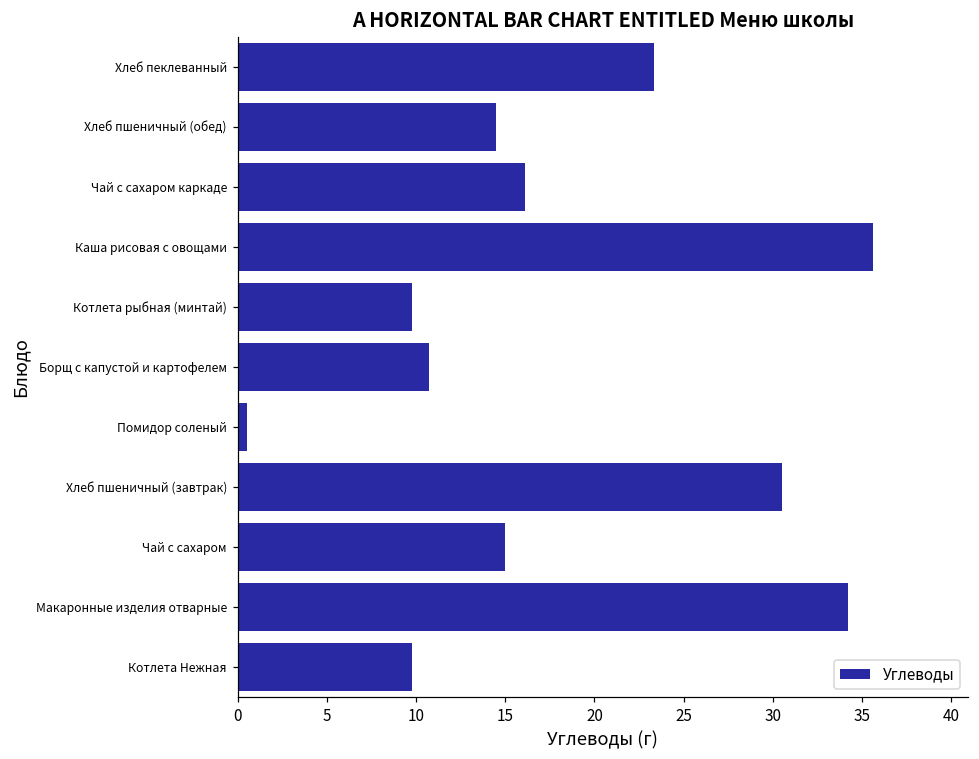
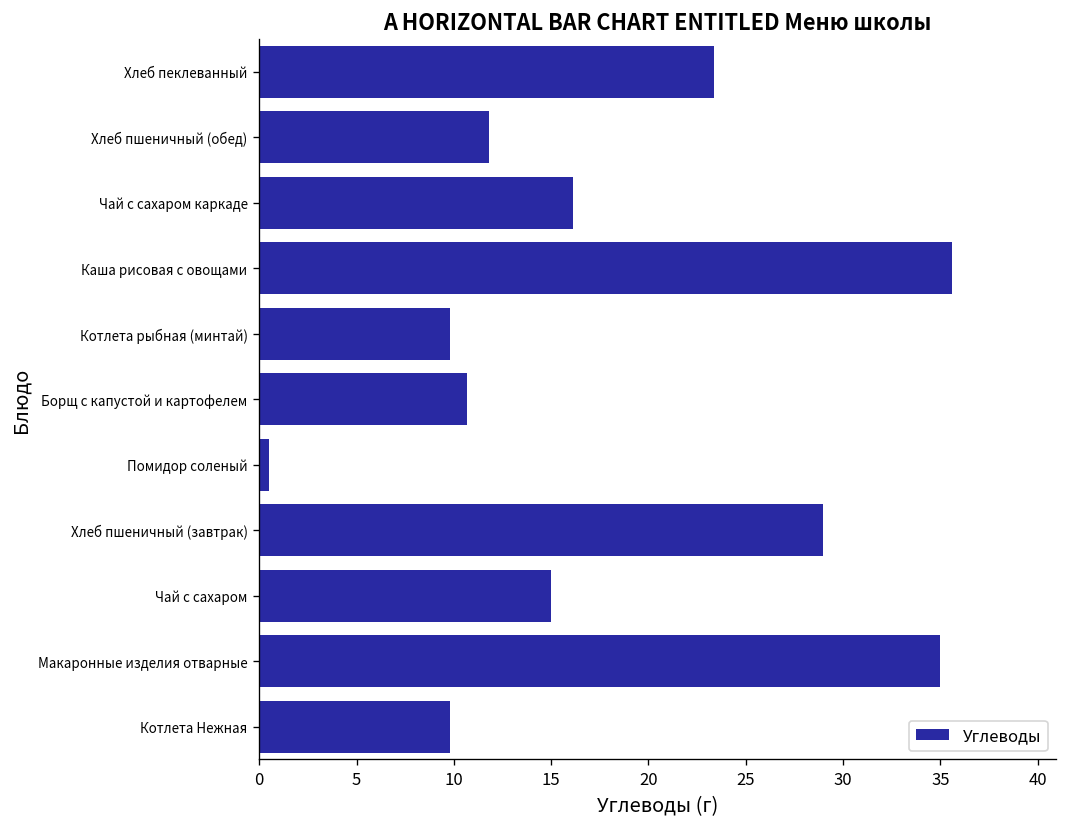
  {
    "Хлеб пеклеванный": 23.4,
-   "Хлеб пшеничный (обед)": 14.5,
+   "Хлеб пшеничный (обед)": 11.8,
    "Чай с сахаром каркаде": 16.1,
    "Каша рисовая с овощами": 35.6,
    "Котлета рыбная (минтай)": 9.8,
    "Борщ с капустой и картофелем": 10.7,
    "Помидор соленый": 0.5,
-   "Хлеб пшеничный (завтрак)": 30.5,
+   "Хлеб пшеничный (завтрак)": 29.0,
    "Чай с сахаром": 15.0,
-   "Макаронные изделия отварные": 34.2,
+   "Макаронные изделия отварные": 35.0,
    "Котлета Нежная": 9.8
  }
